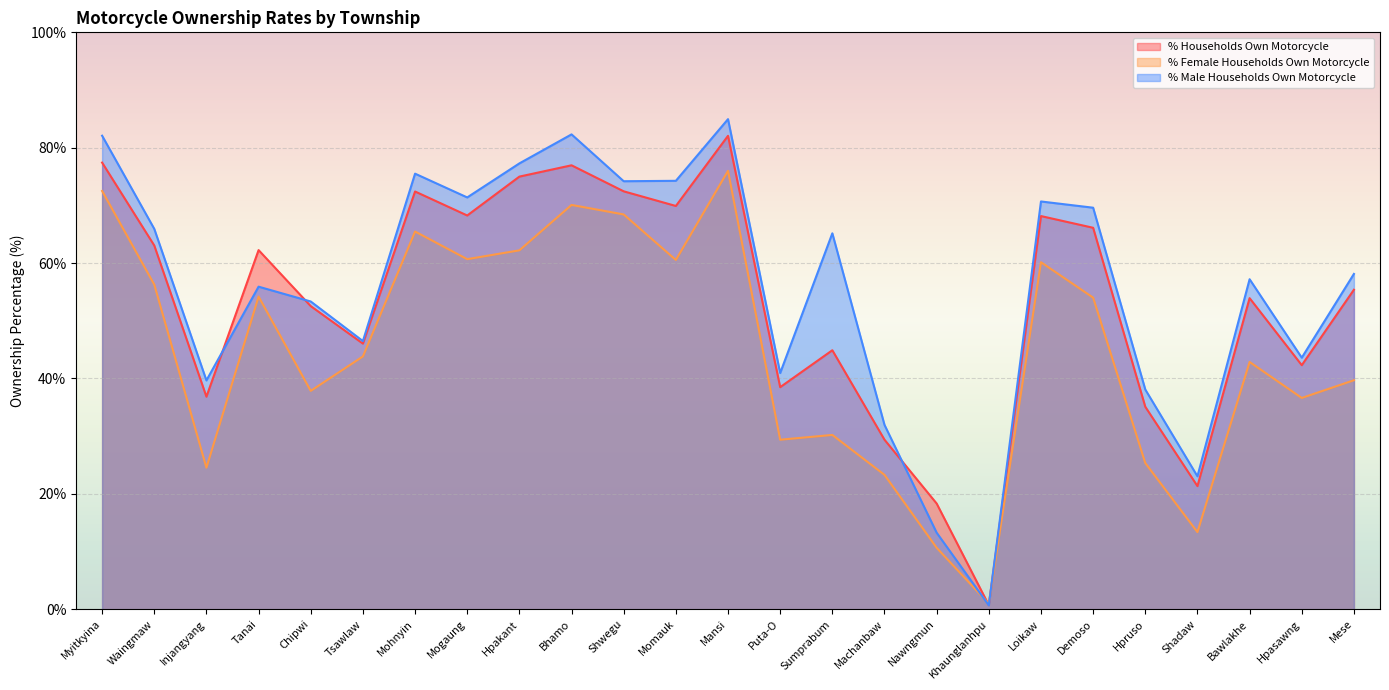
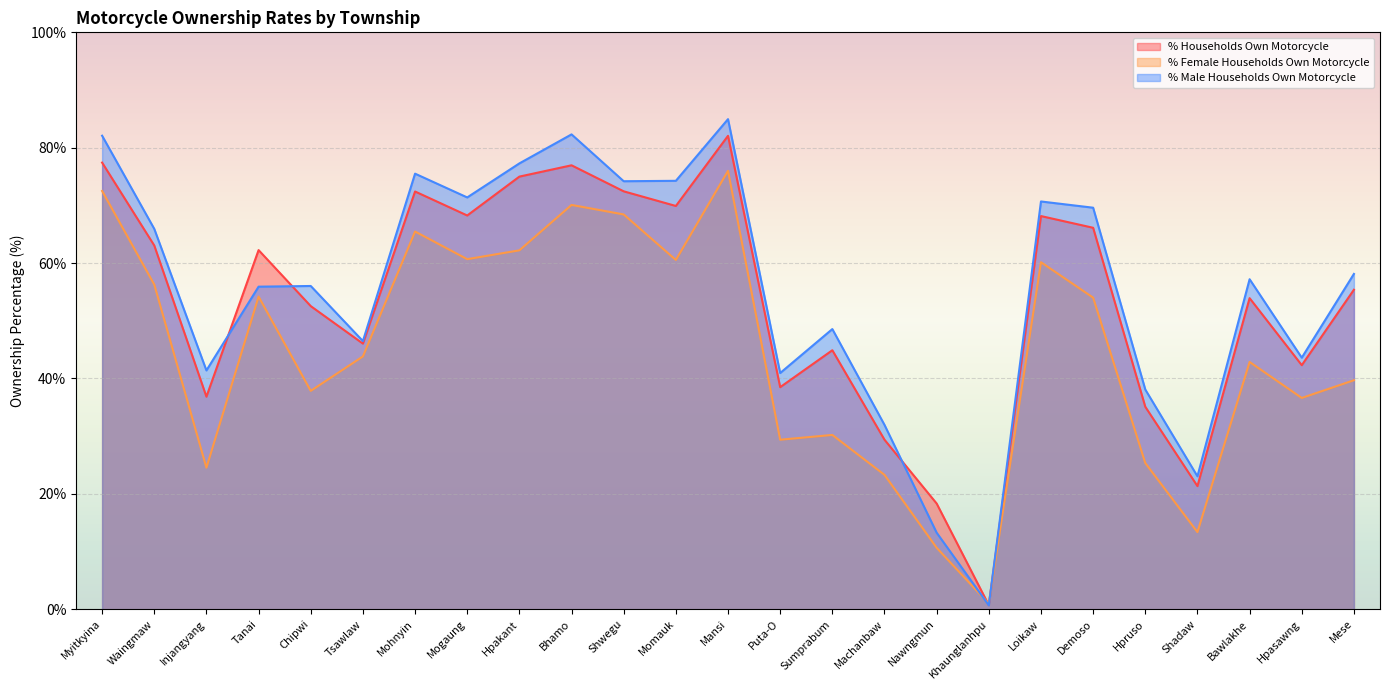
  {
    "% Male Households Own Motorcycle": {
      "Myitkyina": "82%",
      "Waingmaw": "66%",
-     "Injangyang": "40%",
+     "Injangyang": "41%",
      "Tanai": "56%",
-     "Chipwi": "53%",
+     "Chipwi": "56%",
      "Mohnyin": "76%",
      "Mogaung": "71%",
      "Hpakant": "77%",
      "Bhamo": "82%",
      "Shwegu": "74%",
      "Momauk": "74%",
      "Mansi": "85%",
      "Puta-O": "41%",
-     "Sumprabum": "65%",
+     "Sumprabum": "49%",
      "Machanbaw": "32%",
      "Nawngmun": "13%",
      "Loikaw": "71%",
      "Demoso": "70%",
      "Hpruso": "38%",
      "Shadaw": "23%",
      "Bawlakhe": "57%",
      "Hpasawng": "44%",
      "Mese": "58%"
    }
  }
